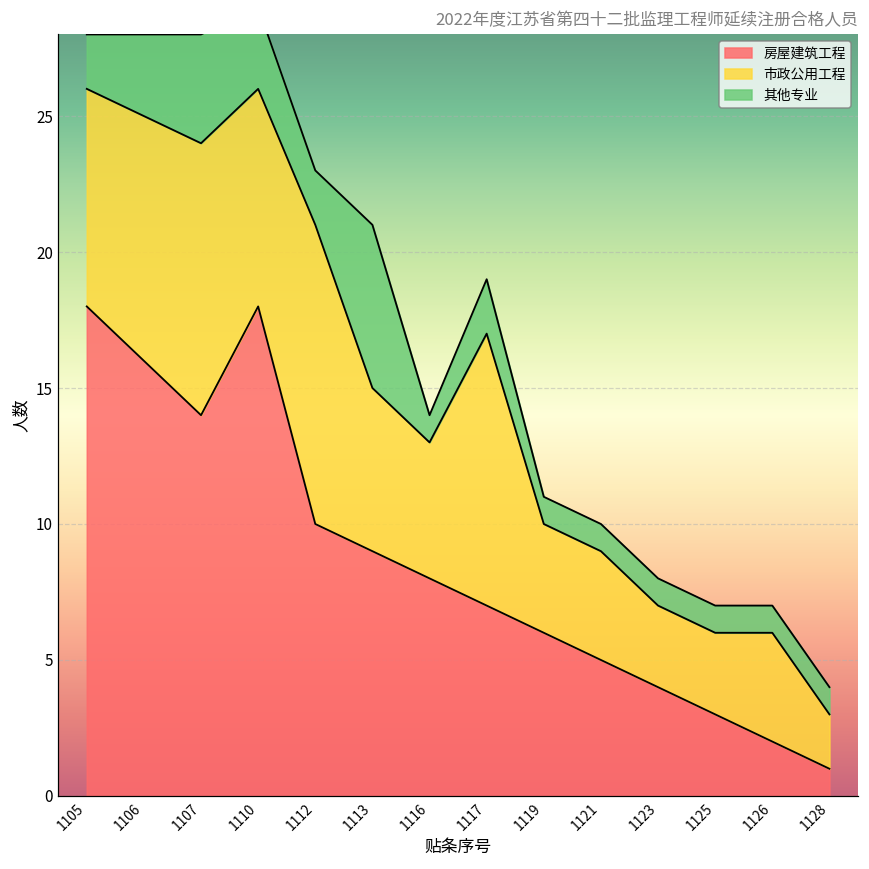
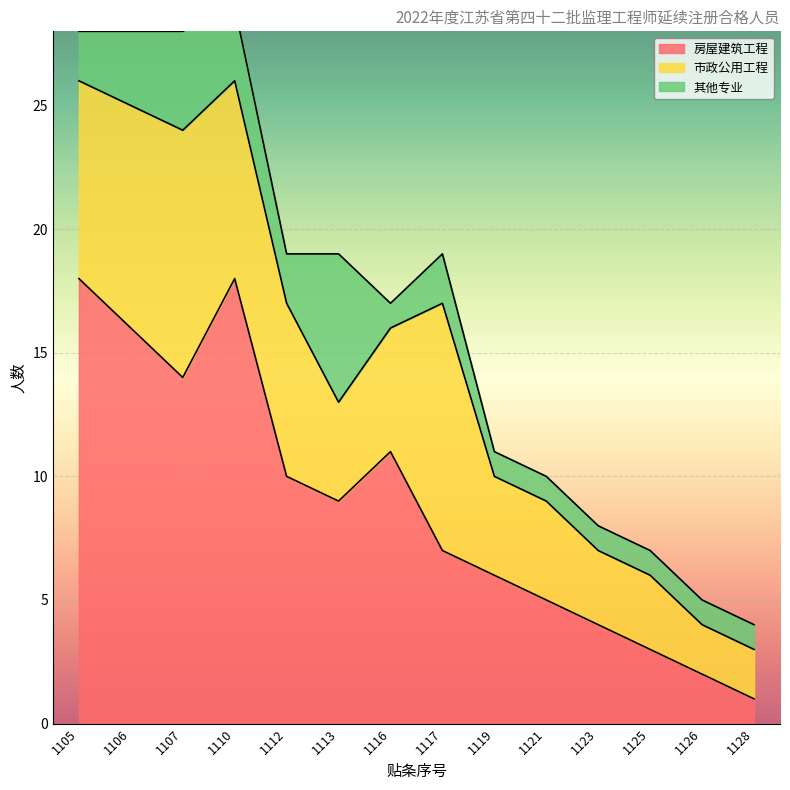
  {
    "房屋建筑工程": {
      "1105": 18,
      "1106": 16,
      "1107": 14,
      "1110": 18,
      "1112": 10,
      "1113": 9,
-     "1116": 8,
+     "1116": 11,
      "1117": 7,
      "1119": 6,
      "1121": 5,
      "1123": 4,
      "1125": 3,
      "1126": 2,
      "1128": 1
    },
    "市政公用工程": {
      "1105": 8,
      "1106": 9,
      "1107": 10,
      "1110": 8,
-     "1112": 11,
-     "1113": 6,
+     "1112": 7,
+     "1113": 4,
      "1116": 5,
      "1117": 10,
      "1119": 4,
      "1121": 4,
      "1123": 3,
      "1125": 3,
-     "1126": 4,
+     "1126": 2,
      "1128": 2
    },
    "其他专业": {
      "1105": 2,
      "1106": 3,
      "1107": 4,
      "1112": 2,
      "1113": 6,
      "1116": 1,
      "1117": 2,
      "1119": 1,
      "1121": 1,
      "1123": 1,
      "1125": 1,
      "1126": 1,
      "1128": 1
    }
  }
